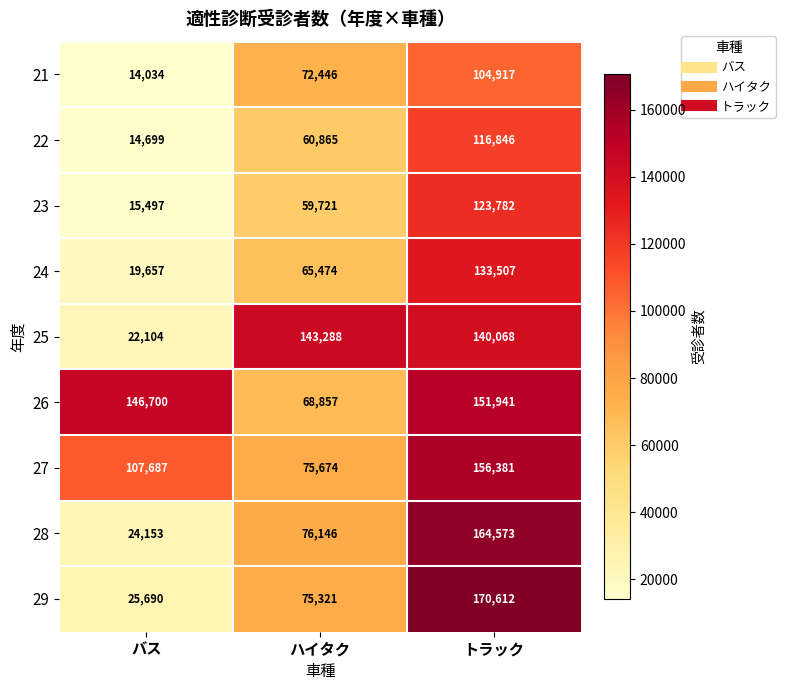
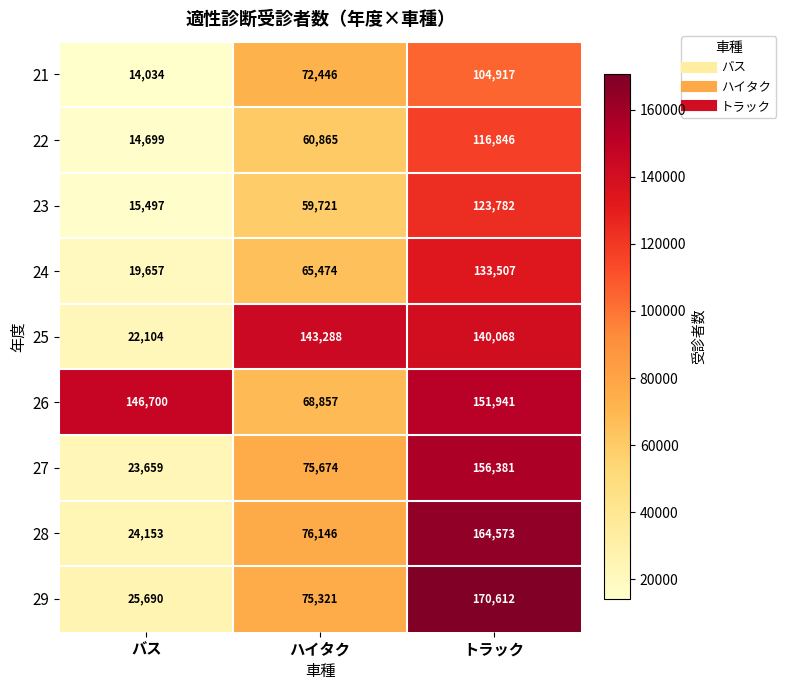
  {
    "21": {
      "バス": "14,034",
      "ハイタク": "72,446",
      "トラック": "104,917"
    },
    "22": {
      "バス": "14,699",
      "ハイタク": "60,865",
      "トラック": "116,846"
    },
    "23": {
      "バス": "15,497",
      "ハイタク": "59,721",
      "トラック": "123,782"
    },
    "24": {
      "バス": "19,657",
      "ハイタク": "65,474",
      "トラック": "133,507"
    },
    "25": {
      "バス": "22,104",
      "ハイタク": "143,288",
      "トラック": "140,068"
    },
    "26": {
      "バス": "146,700",
      "ハイタク": "68,857",
      "トラック": "151,941"
    },
    "27": {
-     "バス": "107,687",
+     "バス": "23,659",
      "ハイタク": "75,674",
      "トラック": "156,381"
    },
    "28": {
      "バス": "24,153",
      "ハイタク": "76,146",
      "トラック": "164,573"
    },
    "29": {
      "バス": "25,690",
      "ハイタク": "75,321",
      "トラック": "170,612"
    }
  }
